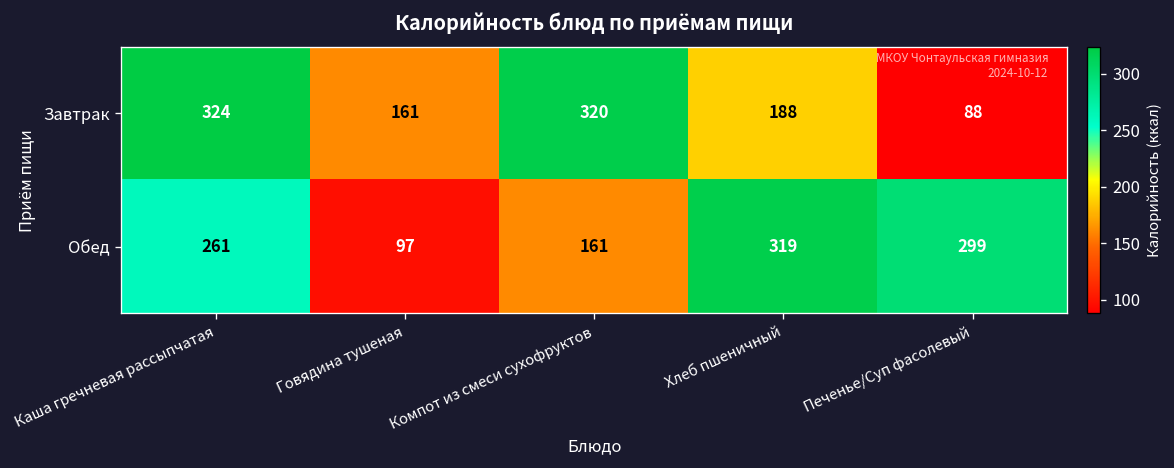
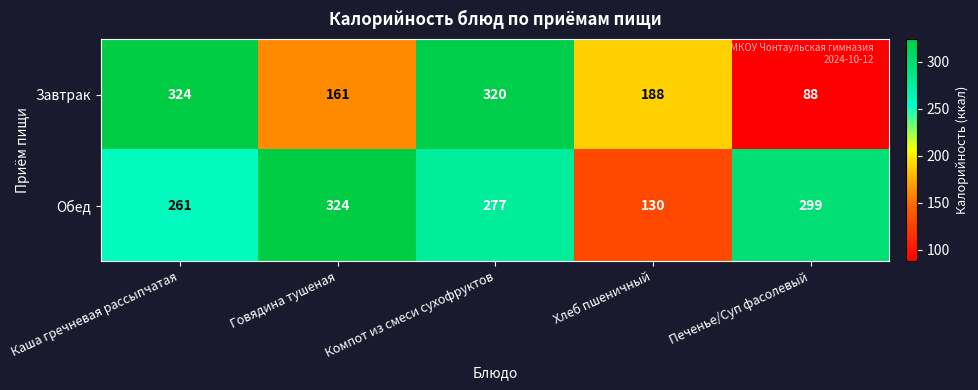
  {
    "Завтрак": {
      "Каша гречневая рассыпчатая": 324,
      "Говядина тушеная": 161,
      "Компот из смеси сухофруктов": 320,
      "Хлеб пшеничный": 188
    },
    "Обед": {
      "Каша гречневая рассыпчатая": 261,
-     "Говядина тушеная": 97,
-     "Компот из смеси сухофруктов": 161,
-     "Хлеб пшеничный": 319,
+     "Говядина тушеная": 324,
+     "Компот из смеси сухофруктов": 277,
+     "Хлеб пшеничный": 130,
      "Печенье/Суп фасолевый": 299
    }
  }
